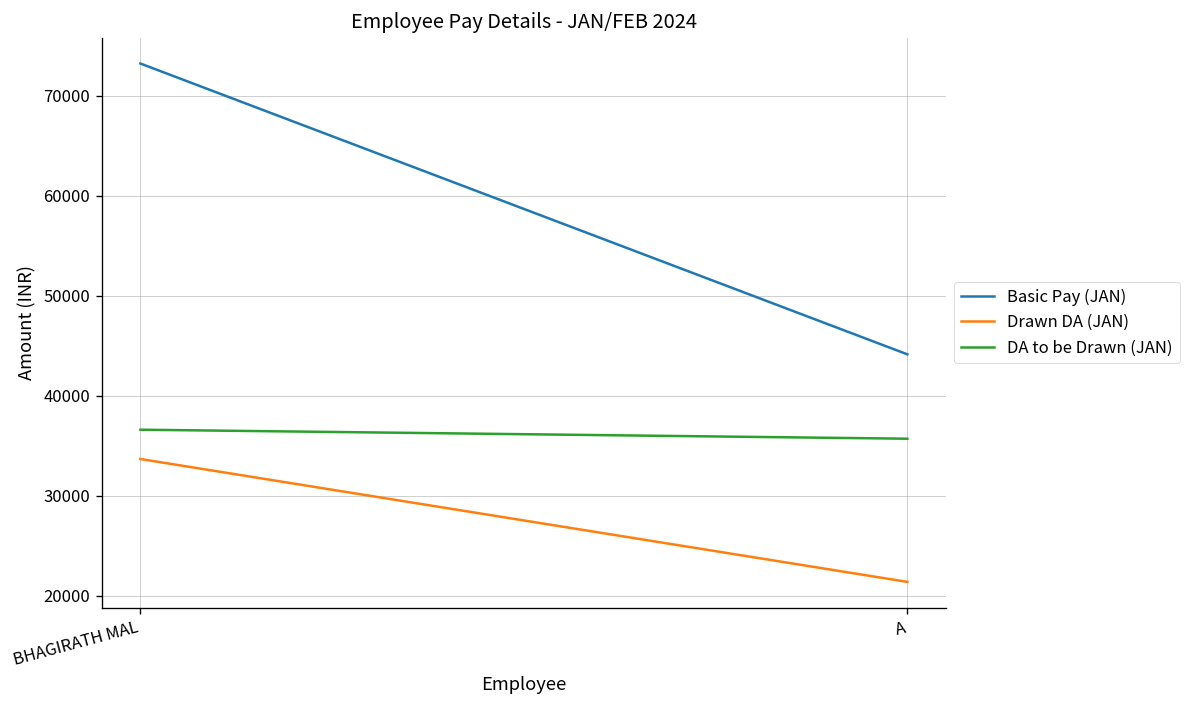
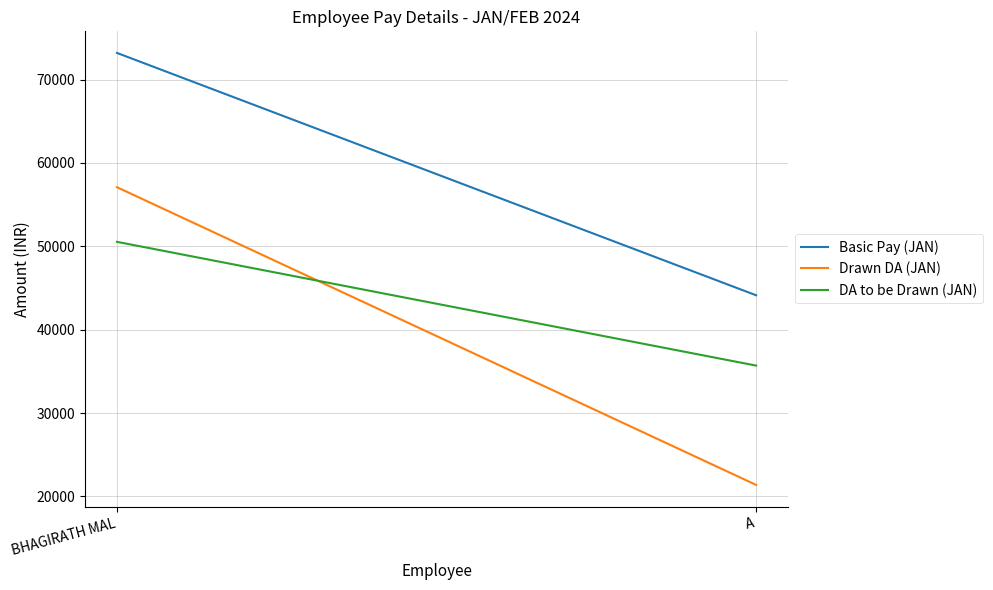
  {
    "Basic Pay (JAN)": {
      "BHAGIRATH MAL": 73000,
      "A": 44000
    },
    "Drawn DA (JAN)": {
-     "BHAGIRATH MAL": 34000,
+     "BHAGIRATH MAL": 57000,
      "A": 21000
    },
    "DA to be Drawn (JAN)": {
-     "BHAGIRATH MAL": 37000,
+     "BHAGIRATH MAL": 51000,
      "A": 36000
    }
  }
